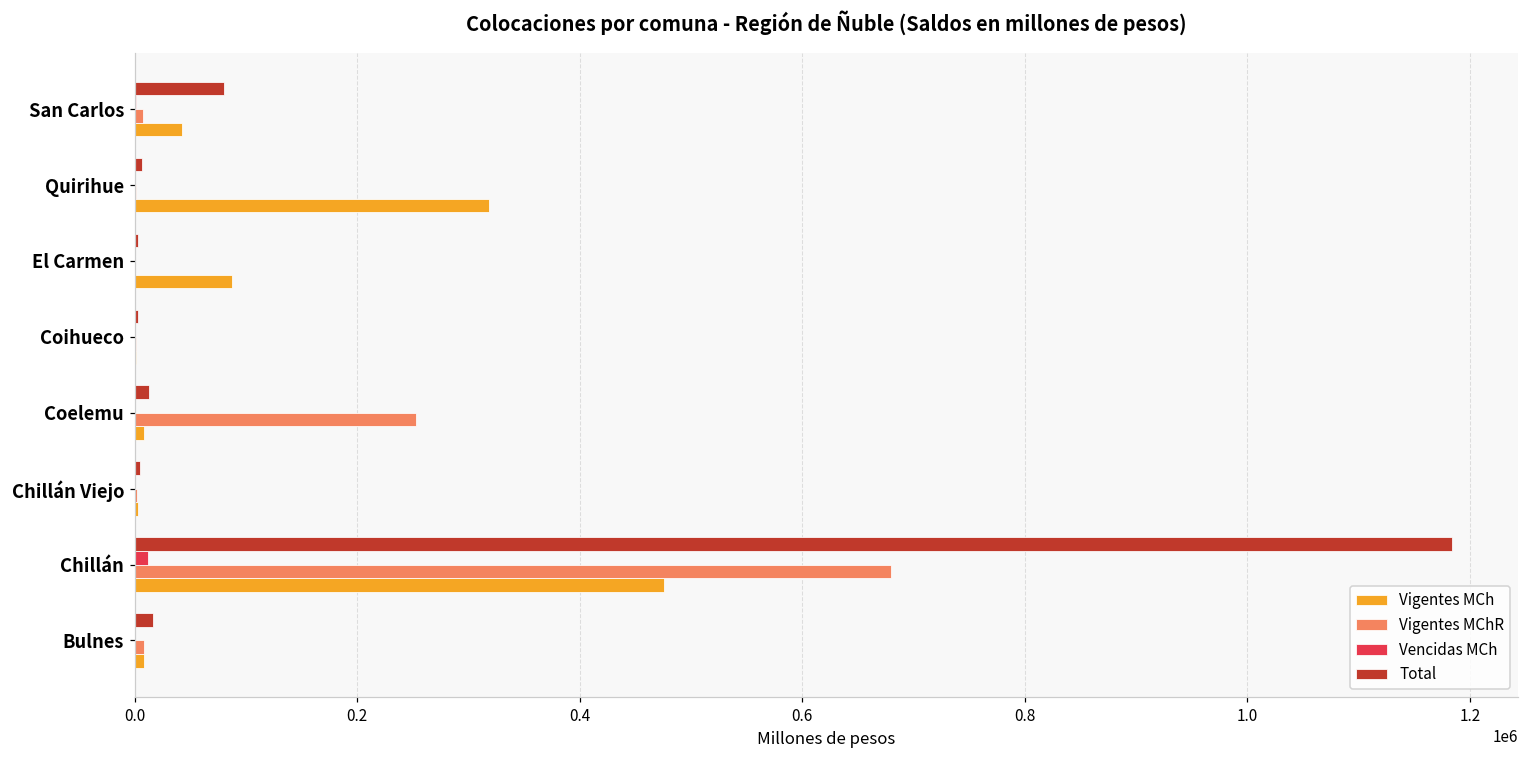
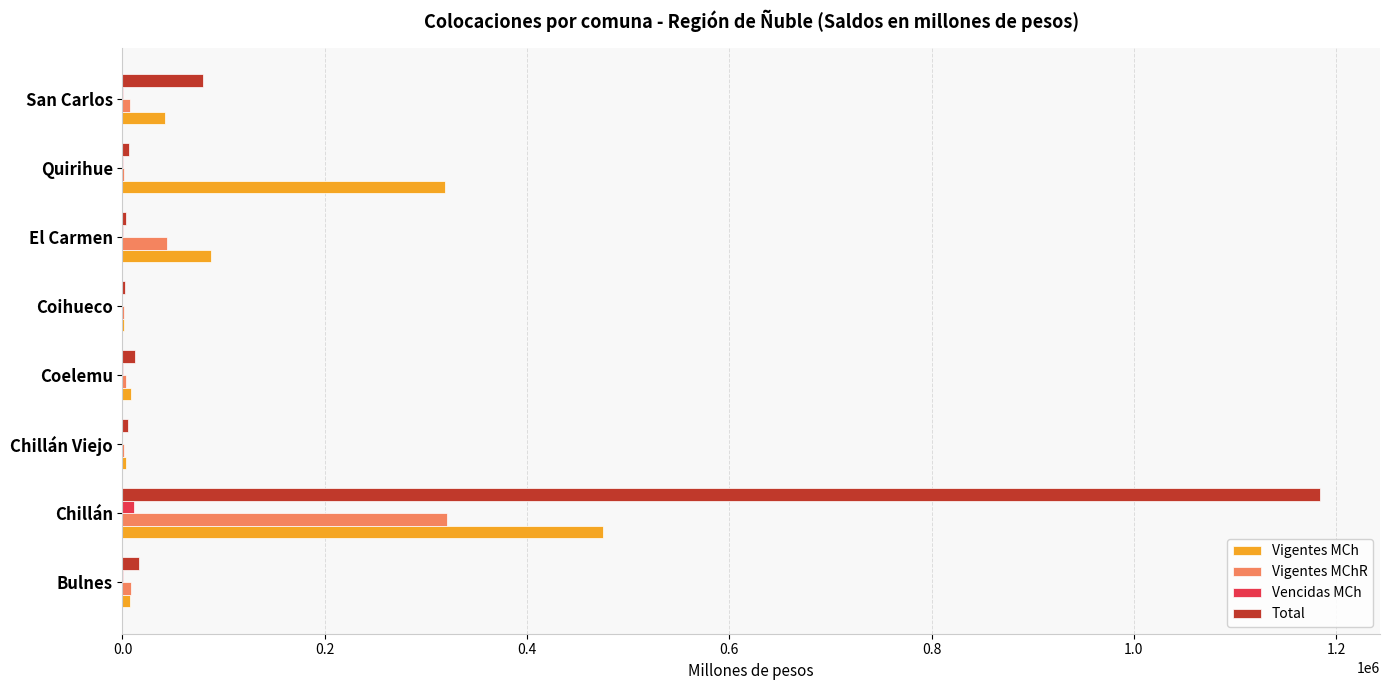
  {
    "Vigentes MCh": {
      "San Carlos": 42000,
      "Quirihue": 319000,
      "El Carmen": 88000,
      "Coelemu": 9000,
      "Chillán Viejo": 3000,
      "Chillán": 476000,
      "Bulnes": 8000
    },
    "Vigentes MChR": {
      "San Carlos": 7000,
-     "El Carmen": 1000,
-     "Coelemu": 253000,
-     "Chillán": 679000,
+     "El Carmen": 44000,
+     "Coelemu": 4000,
+     "Chillán": 321000,
      "Bulnes": 8000
    }
  }
